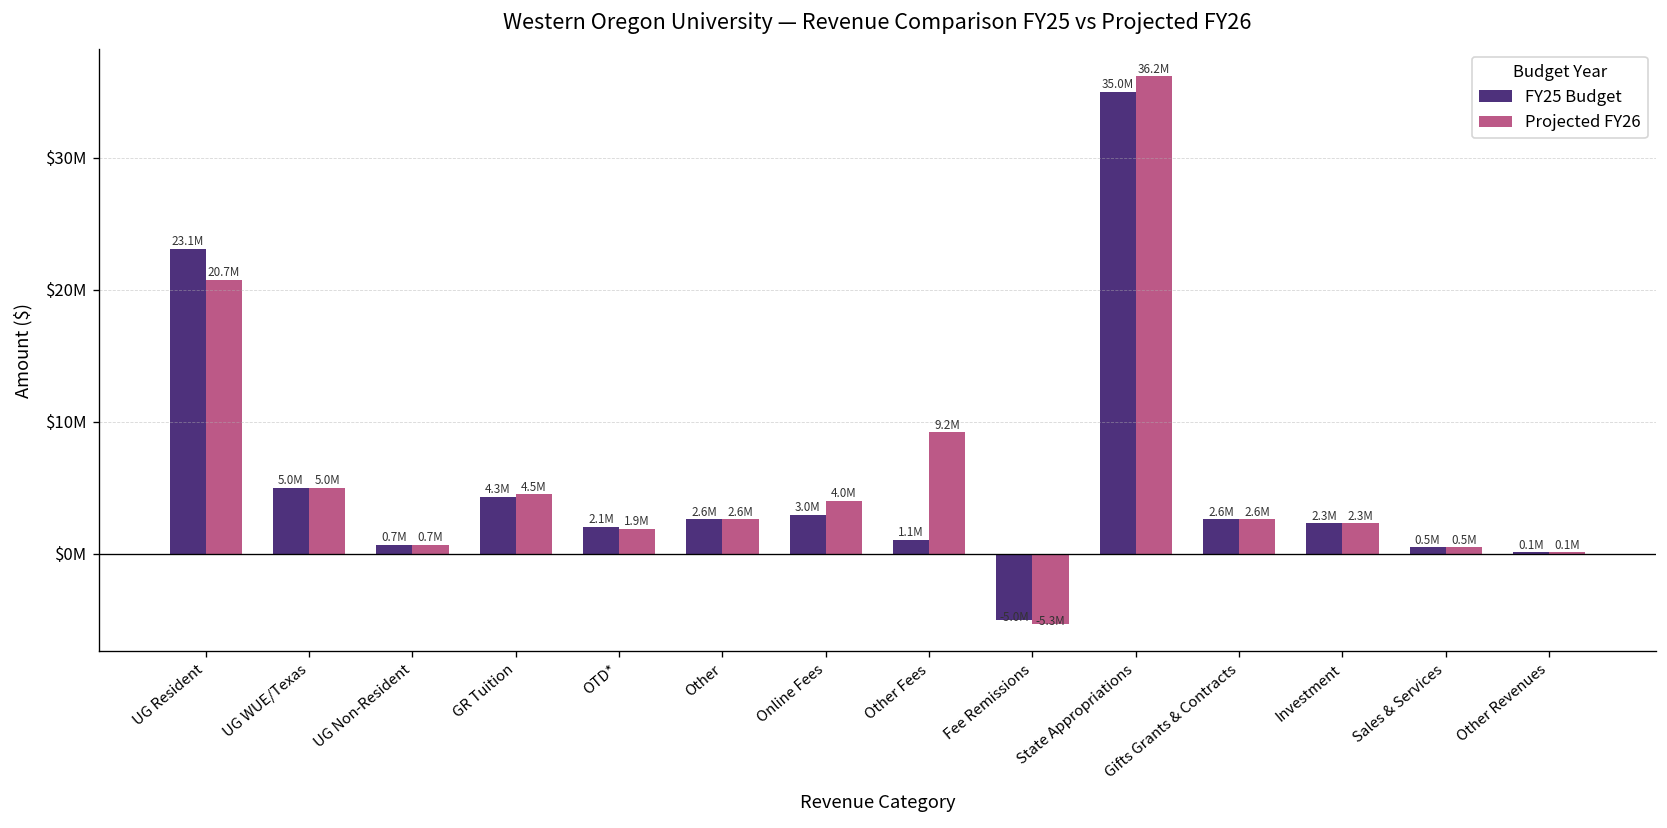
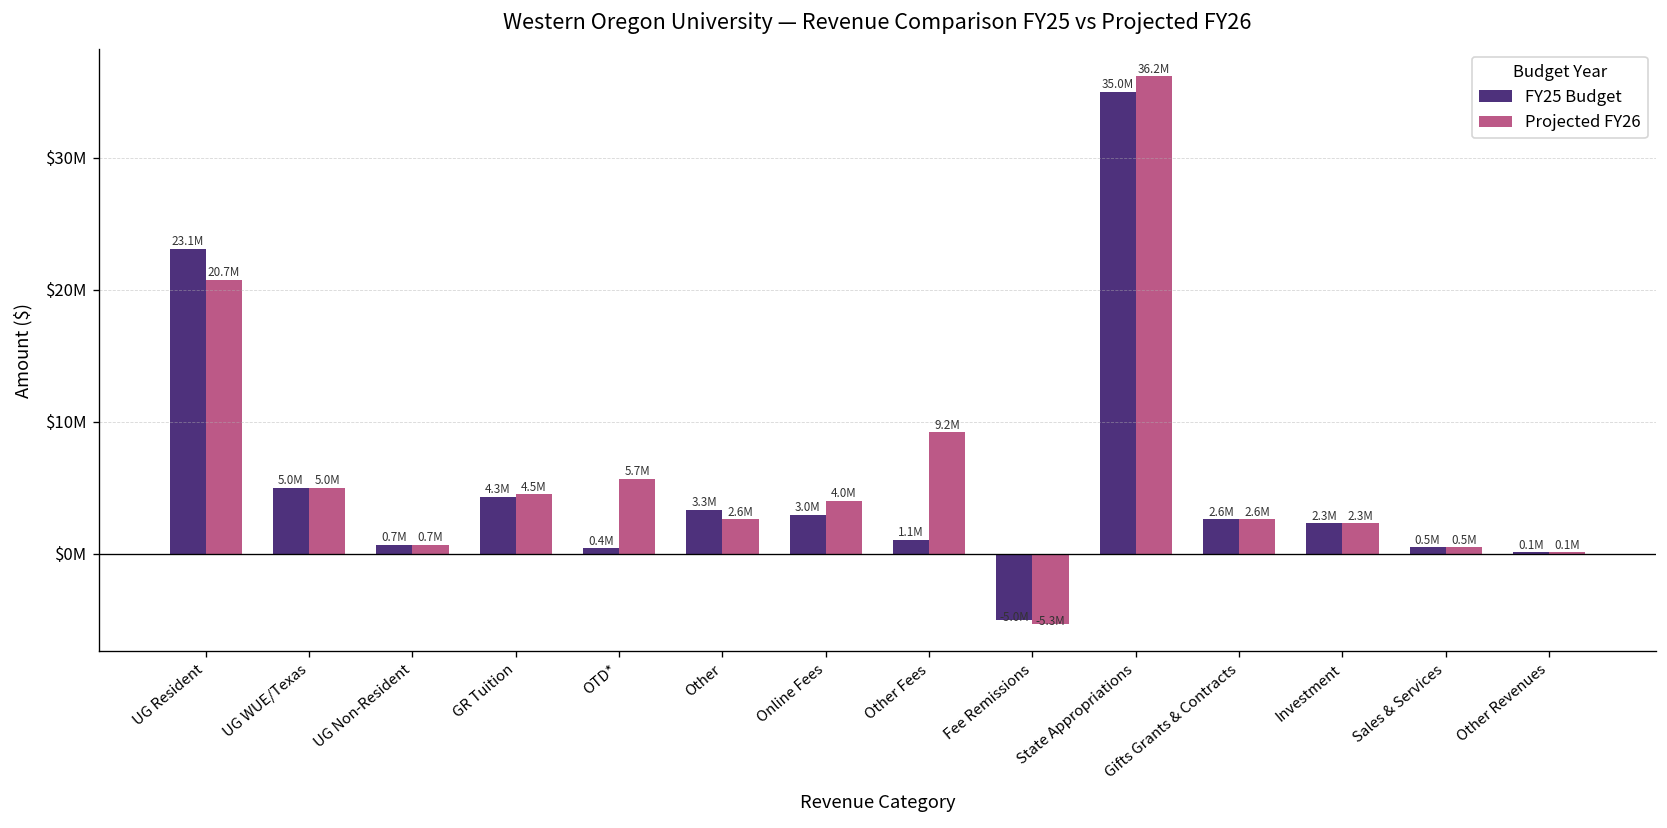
  {
    "FY25 Budget": {
      "UG Resident": "23.1M",
      "UG WUE/Texas": "5.0M",
      "UG Non-Resident": "0.7M",
      "GR Tuition": "4.3M",
-     "OTD*": "2.1M",
-     "Other": "2.6M",
+     "OTD*": "0.4M",
+     "Other": "3.3M",
      "Online Fees": "3.0M",
      "Other Fees": "1.1M",
      "Fee Remissions": "-5.0M",
      "State Appropriations": "35.0M",
      "Gifts Grants & Contracts": "2.6M",
      "Investment": "2.3M",
      "Sales & Services": "0.5M",
      "Other Revenues": "0.1M"
    },
    "Projected FY26": {
      "UG Resident": "20.7M",
      "UG WUE/Texas": "5.0M",
      "UG Non-Resident": "0.7M",
      "GR Tuition": "4.5M",
-     "OTD*": "1.9M",
+     "OTD*": "5.7M",
      "Other": "2.6M",
      "Online Fees": "4.0M",
      "Other Fees": "9.2M",
      "Fee Remissions": "-5.3M",
      "State Appropriations": "36.2M",
      "Gifts Grants & Contracts": "2.6M",
      "Investment": "2.3M",
      "Sales & Services": "0.5M",
      "Other Revenues": "0.1M"
    }
  }
